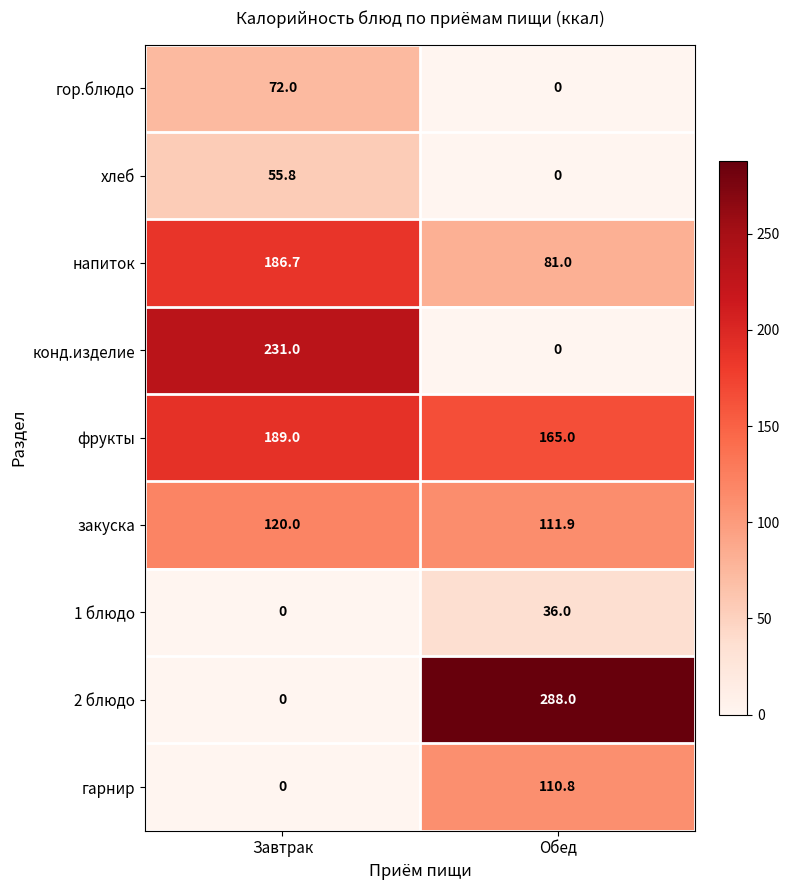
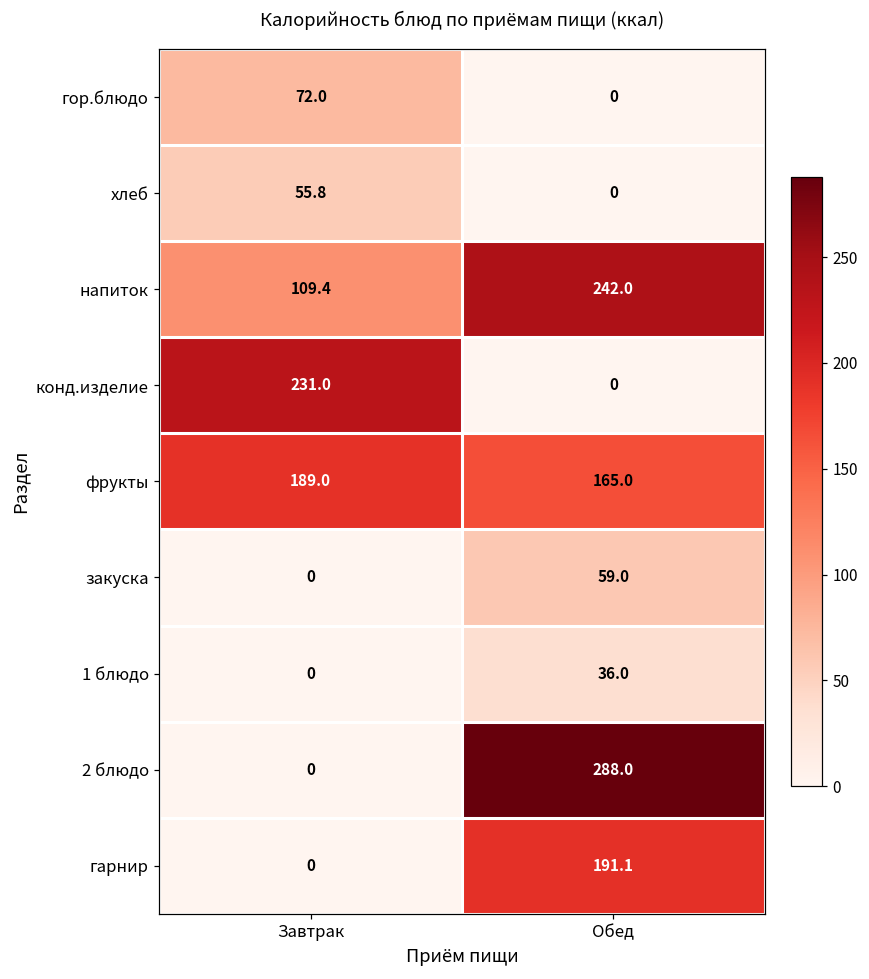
  {
    "гор.блюдо": {
      "Завтрак": 72.0,
      "Обед": 0
    },
    "хлеб": {
      "Завтрак": 55.8,
      "Обед": 0
    },
    "напиток": {
-     "Завтрак": 186.7,
-     "Обед": 81.0
+     "Завтрак": 109.4,
+     "Обед": 242.0
    },
    "конд.изделие": {
      "Завтрак": 231.0,
      "Обед": 0
    },
    "фрукты": {
      "Завтрак": 189.0,
      "Обед": 165.0
    },
    "закуска": {
-     "Завтрак": 120.0,
-     "Обед": 111.9
+     "Завтрак": 0,
+     "Обед": 59.0
    },
    "1 блюдо": {
      "Завтрак": 0,
      "Обед": 36.0
    },
    "2 блюдо": {
      "Завтрак": 0,
      "Обед": 288.0
    },
    "гарнир": {
      "Завтрак": 0,
-     "Обед": 110.8
+     "Обед": 191.1
    }
  }
